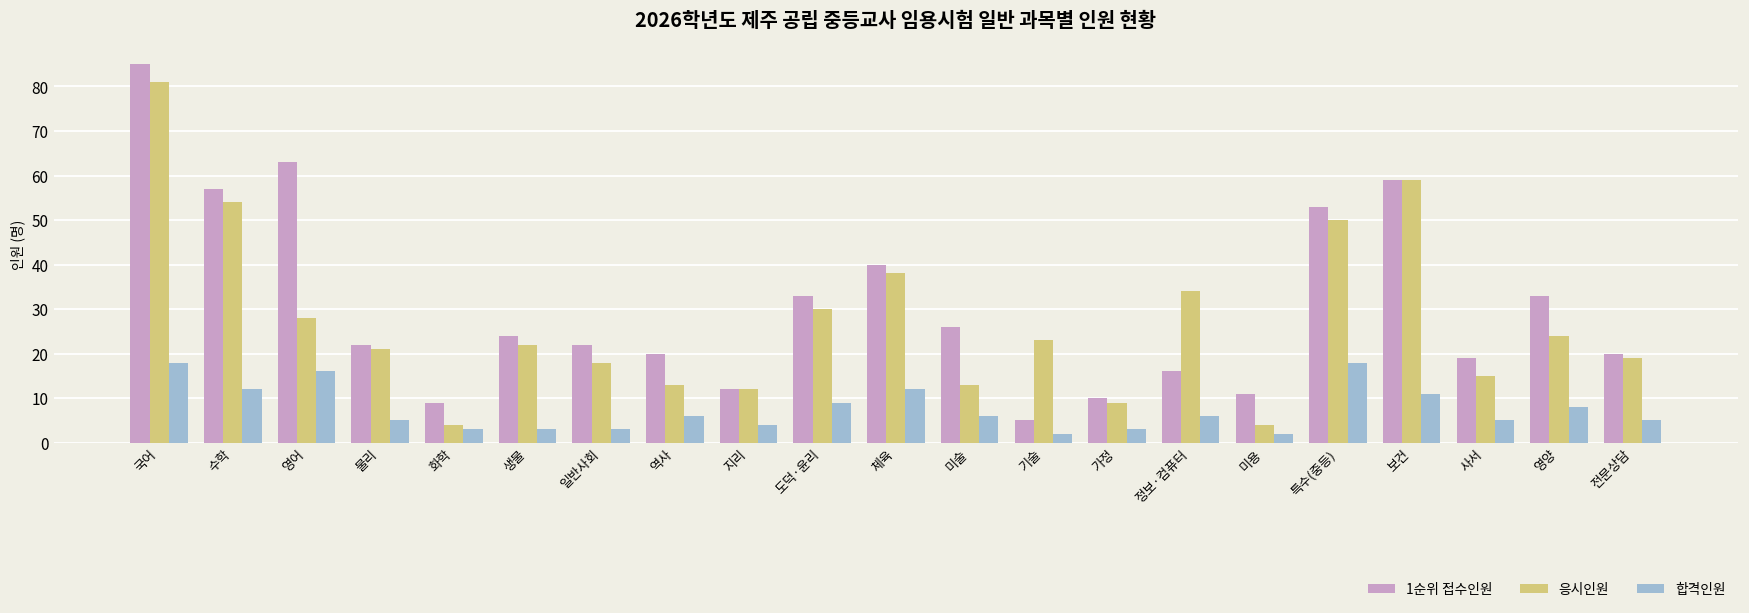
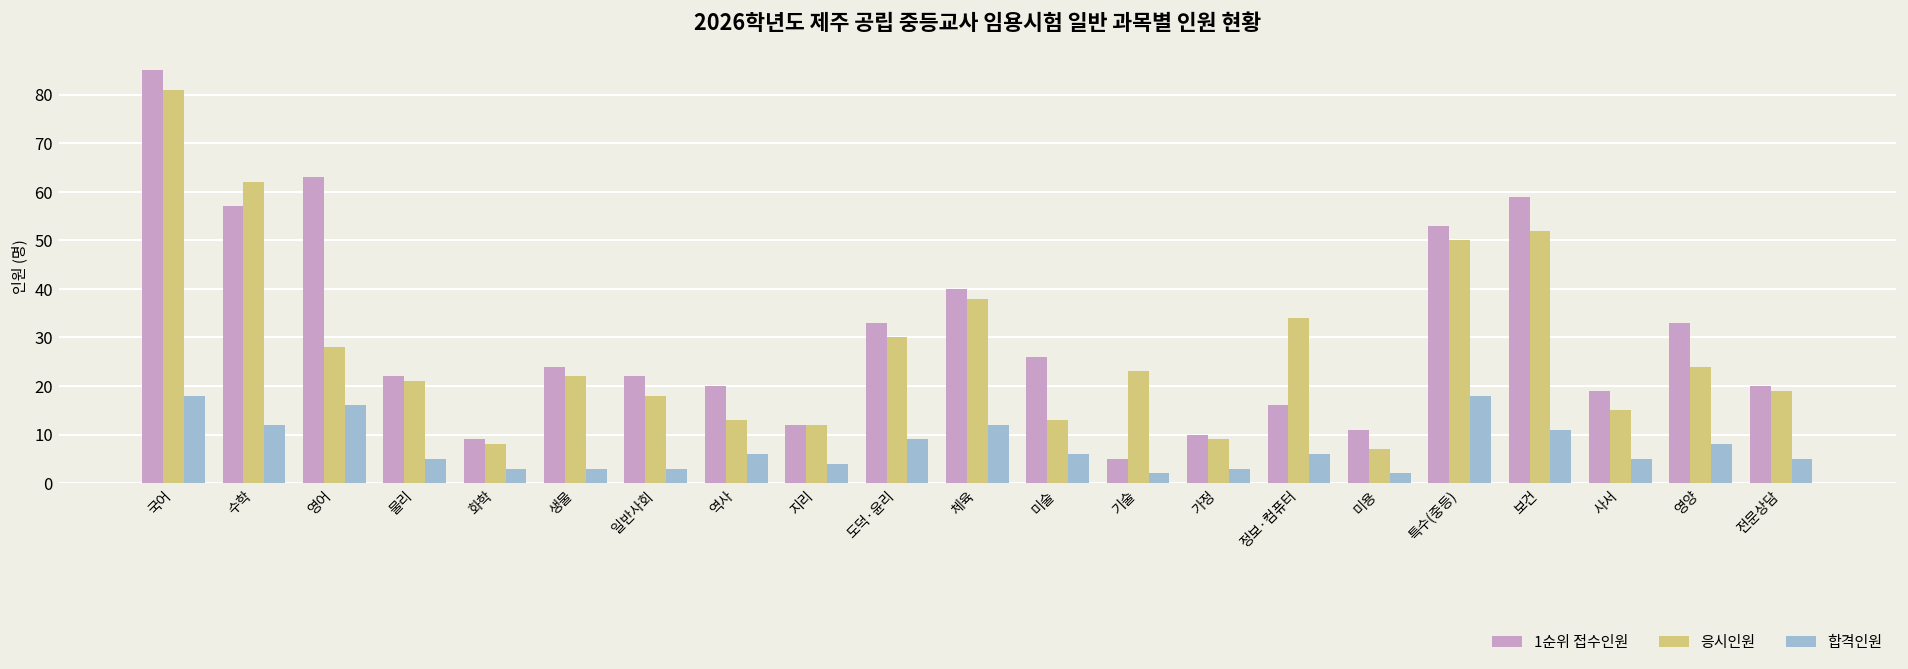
  {
    "응시인원": {
      "국어": 81,
-     "수학": 54,
+     "수학": 62,
      "영어": 28,
      "물리": 21,
-     "화학": 4,
+     "화학": 8,
      "생물": 22,
      "일반사회": 18,
      "역사": 13,
      "지리": 12,
      "도덕·윤리": 30,
      "체육": 38,
      "미술": 13,
      "기술": 23,
      "가정": 9,
      "정보·컴퓨터": 34,
-     "미용": 4,
+     "미용": 7,
      "특수(중등)": 50,
-     "보건": 59,
+     "보건": 52,
      "사서": 15,
      "영양": 24,
      "전문상담": 19
    }
  }
